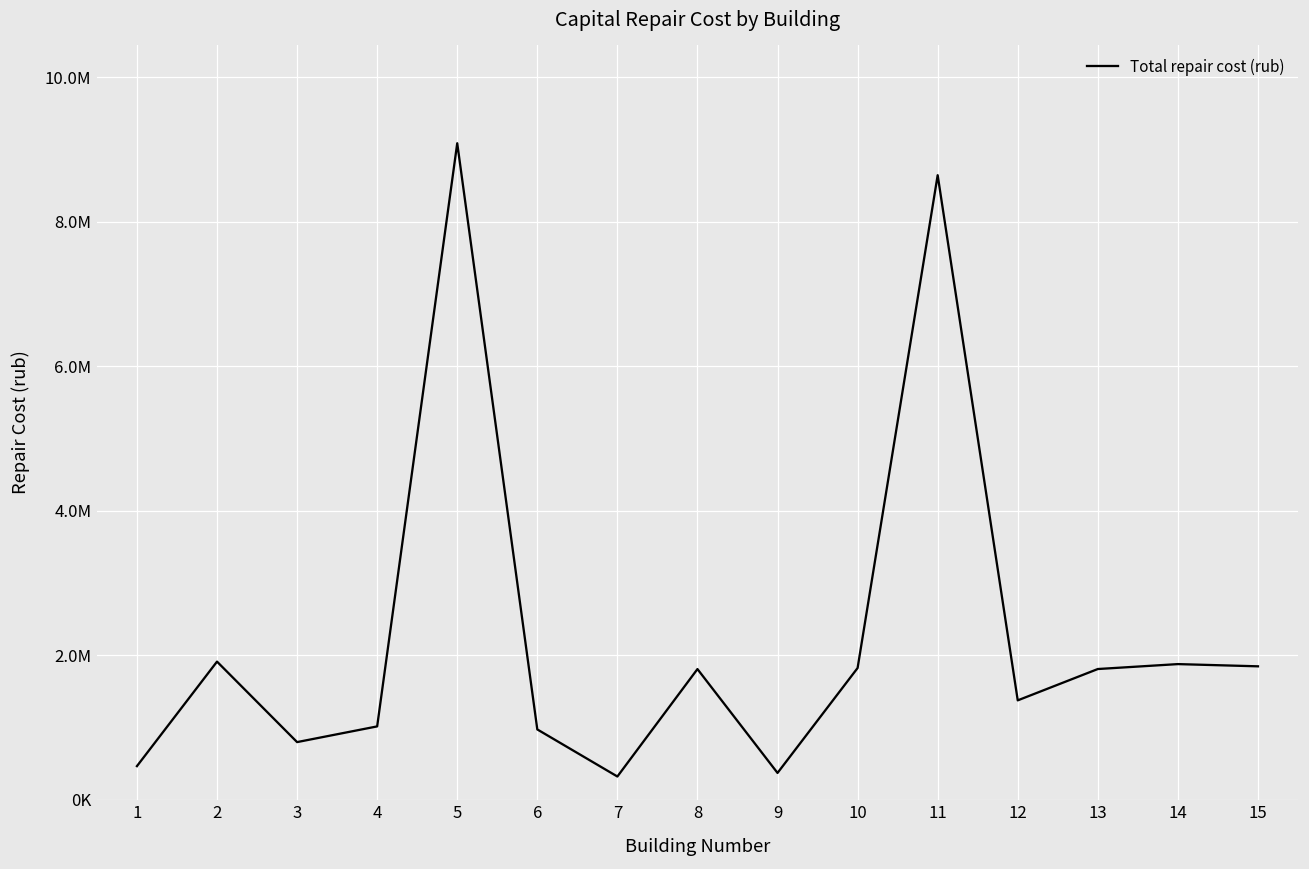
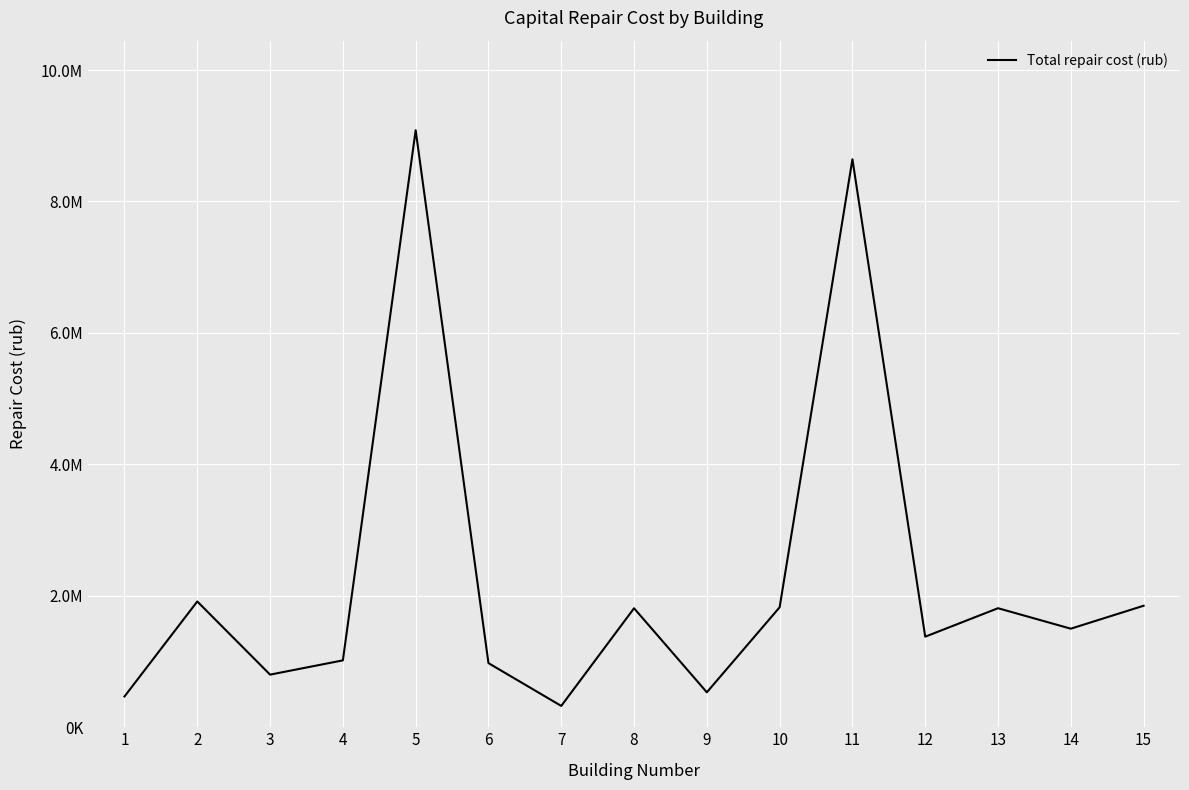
  {
    "1": 500000,
    "2": 1900000,
    "3": 800000,
    "4": 1000000,
    "5": 9100000,
    "6": 1000000,
    "7": 300000,
    "8": 1800000,
-   "9": 400000,
+   "9": 500000,
    "10": 1800000,
    "11": 8600000,
    "12": 1400000,
    "13": 1800000,
-   "14": 1900000,
+   "14": 1500000,
    "15": 1800000
  }
